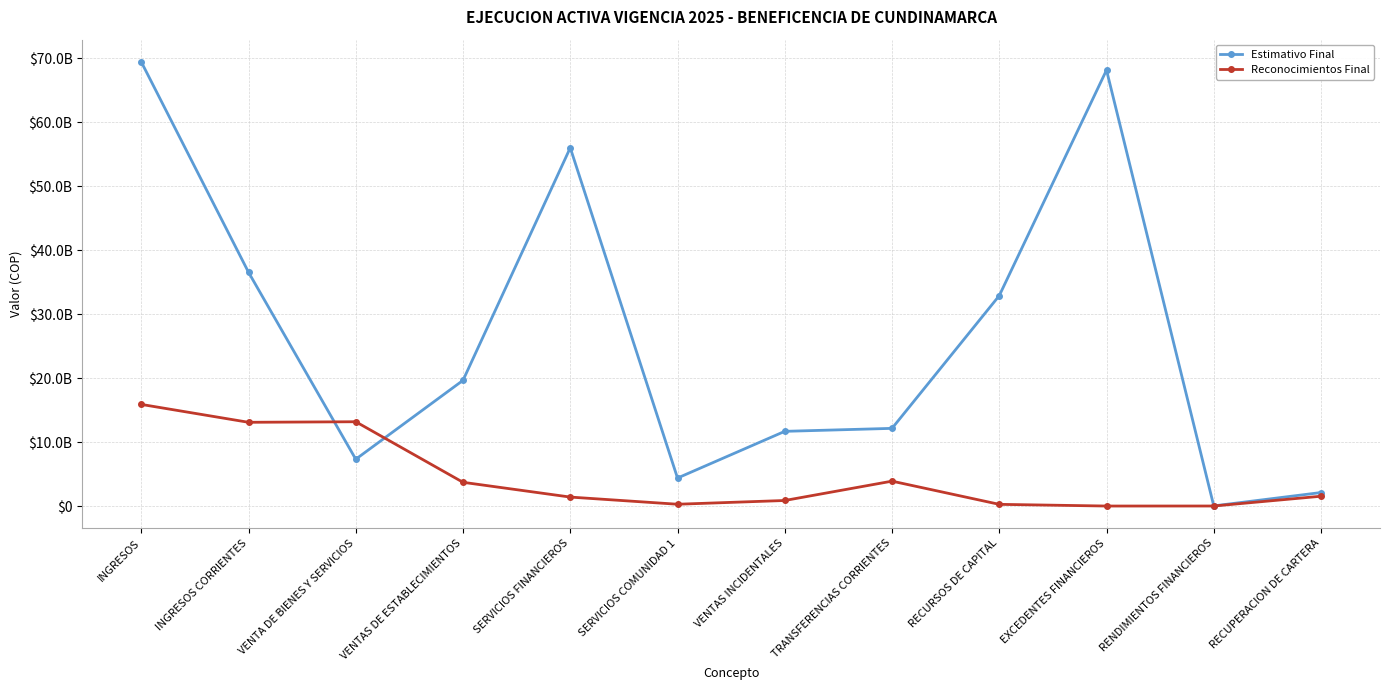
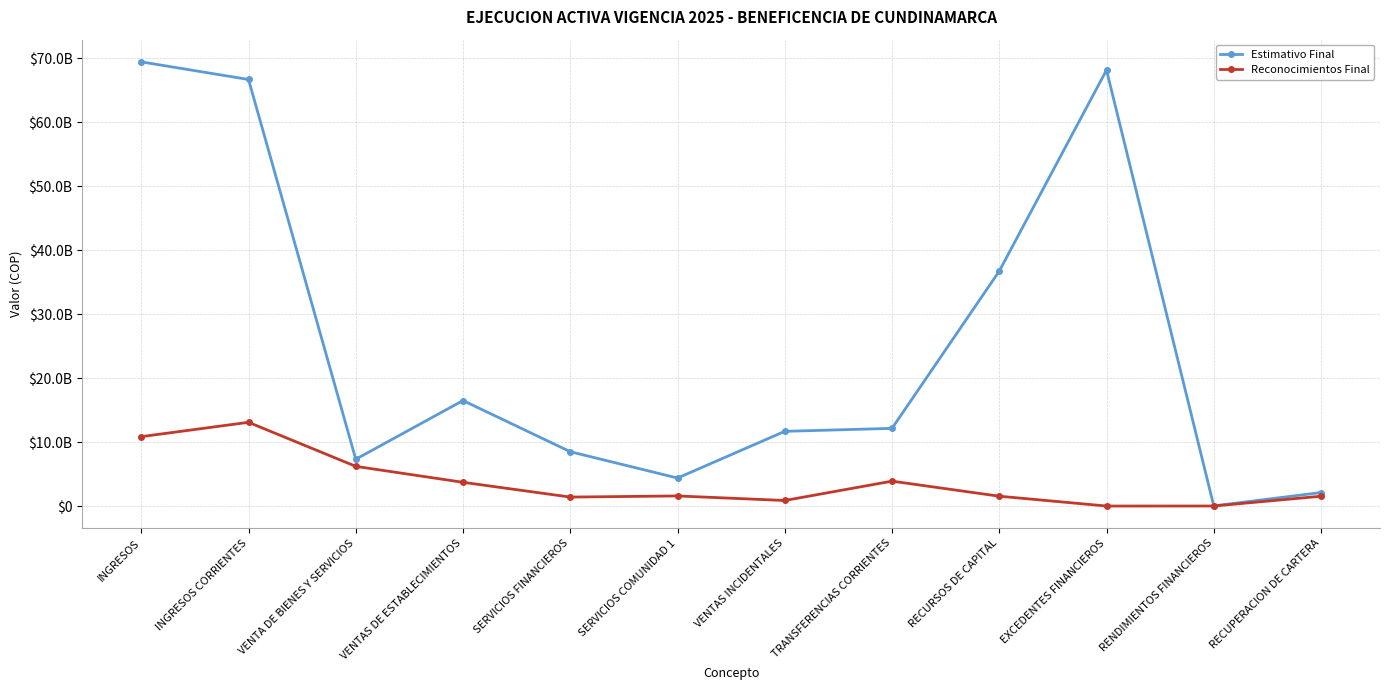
  {
    "Estimativo Final": {
      "INGRESOS": "$69000000000",
-     "INGRESOS CORRIENTES": "$37000000000",
+     "INGRESOS CORRIENTES": "$67000000000",
      "VENTA DE BIENES Y SERVICIOS": "$7000000000",
-     "VENTAS DE ESTABLECIMIENTOS": "$20000000000",
-     "SERVICIOS FINANCIEROS": "$56000000000",
+     "VENTAS DE ESTABLECIMIENTOS": "$16000000000",
+     "SERVICIOS FINANCIEROS": "$8000000000",
      "SERVICIOS COMUNIDAD 1": "$4000000000",
      "VENTAS INCIDENTALES": "$12000000000",
      "TRANSFERENCIAS CORRIENTES": "$12000000000",
-     "RECURSOS DE CAPITAL": "$33000000000",
+     "RECURSOS DE CAPITAL": "$37000000000",
      "EXCEDENTES FINANCIEROS": "$68000000000",
      "RECUPERACION DE CARTERA": "$2000000000"
    },
    "Reconocimientos Final": {
-     "INGRESOS": "$16000000000",
+     "INGRESOS": "$11000000000",
      "INGRESOS CORRIENTES": "$13000000000",
-     "VENTA DE BIENES Y SERVICIOS": "$13000000000",
+     "VENTA DE BIENES Y SERVICIOS": "$6000000000",
      "VENTAS DE ESTABLECIMIENTOS": "$4000000000",
      "SERVICIOS FINANCIEROS": "$1000000000",
-     "SERVICIOS COMUNIDAD 1": "$0",
+     "SERVICIOS COMUNIDAD 1": "$2000000000",
      "VENTAS INCIDENTALES": "$1000000000",
      "TRANSFERENCIAS CORRIENTES": "$4000000000",
-     "RECURSOS DE CAPITAL": "$0",
+     "RECURSOS DE CAPITAL": "$2000000000",
      "EXCEDENTES FINANCIEROS": "$0",
      "RECUPERACION DE CARTERA": "$2000000000"
    }
  }
